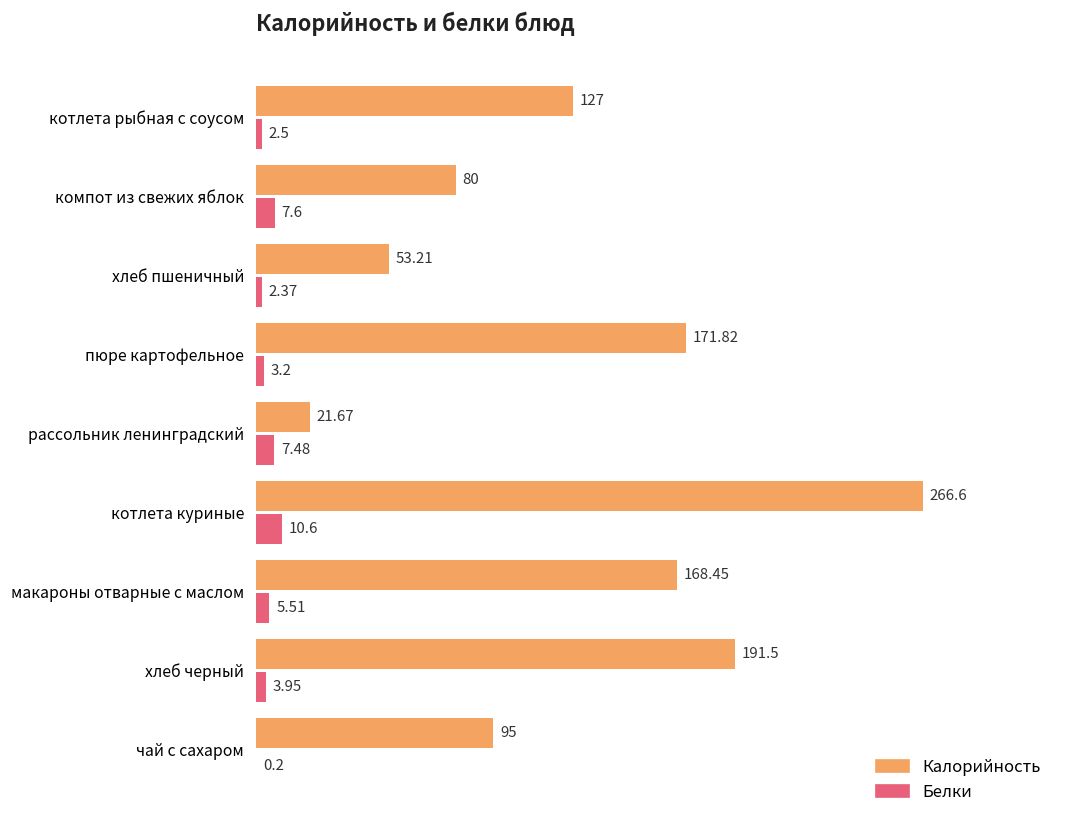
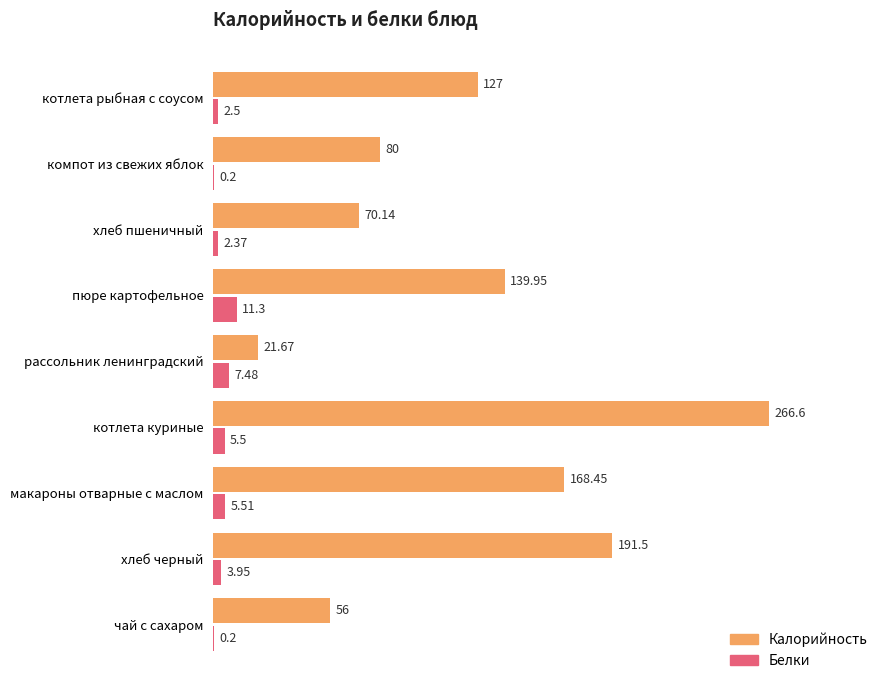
  {
    "Калорийность": {
      "котлета рыбная с соусом": 127,
      "компот из свежих яблок": 80,
-     "хлеб пшеничный": 53.21,
-     "пюре картофельное": 171.82,
+     "хлеб пшеничный": 70.14,
+     "пюре картофельное": 139.95,
      "рассольник ленинградский": 21.67,
      "котлета куриные": 266.6,
      "макароны отварные с маслом": 168.45,
      "хлеб черный": 191.5,
-     "чай с сахаром": 95
+     "чай с сахаром": 56
    },
    "Белки": {
      "котлета рыбная с соусом": 2.5,
-     "компот из свежих яблок": 7.6,
+     "компот из свежих яблок": 0.2,
      "хлеб пшеничный": 2.37,
-     "пюре картофельное": 3.2,
+     "пюре картофельное": 11.3,
      "рассольник ленинградский": 7.48,
-     "котлета куриные": 10.6,
+     "котлета куриные": 5.5,
      "макароны отварные с маслом": 5.51,
      "хлеб черный": 3.95,
      "чай с сахаром": 0.2
    }
  }
